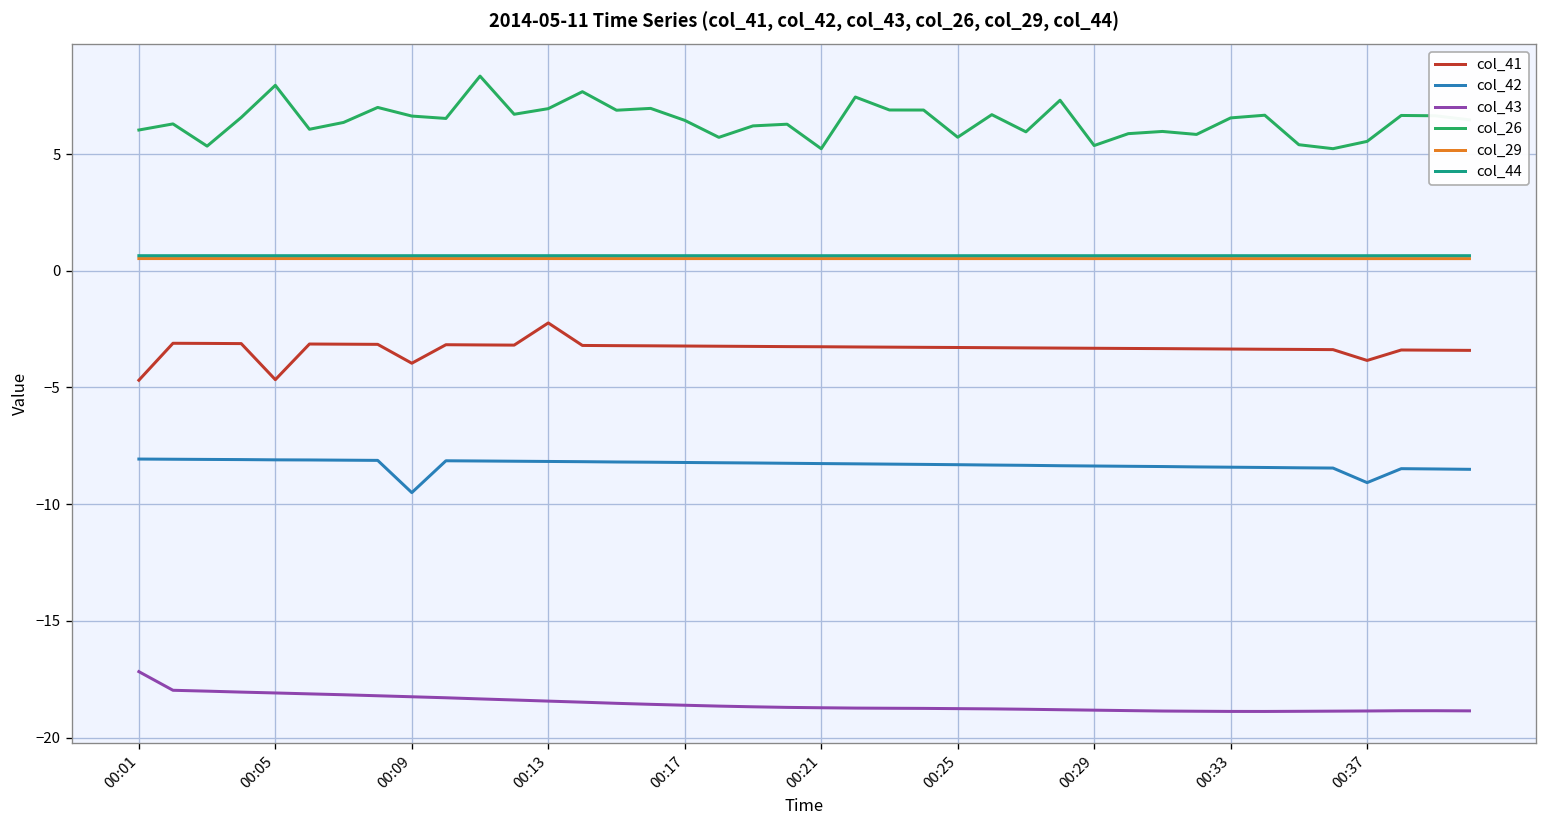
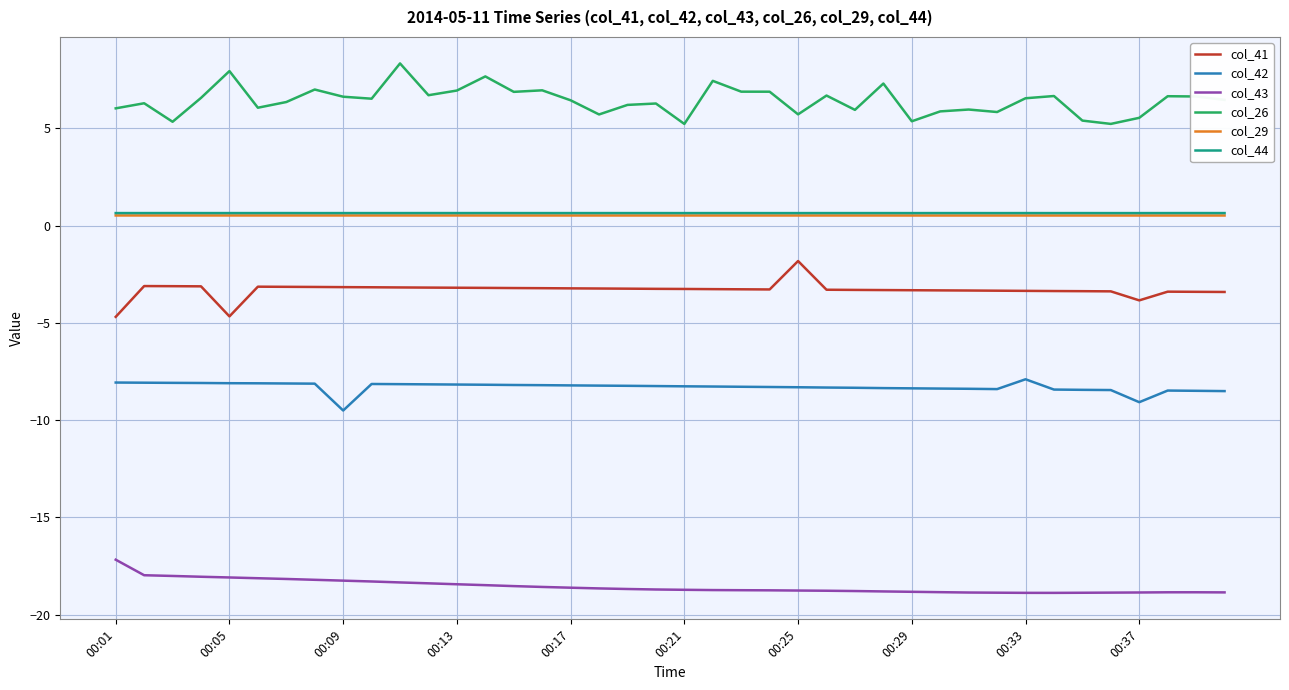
  {
    "col_41": {
      "00:01": -4.7,
      "00:05": -4.7,
-     "00:09": -4.0,
-     "00:13": -2.2,
+     "00:09": -3.2,
+     "00:13": -3.2,
      "00:17": -3.2,
      "00:21": -3.3,
-     "00:25": -3.3,
+     "00:25": -1.8,
      "00:29": -3.3,
      "00:33": -3.4,
      "00:37": -3.8
    },
    "col_42": {
      "00:01": -8.1,
      "00:05": -8.1,
      "00:09": -9.5,
      "00:13": -8.2,
      "00:17": -8.2,
      "00:21": -8.3,
      "00:25": -8.3,
      "00:29": -8.4,
-     "00:33": -8.4,
+     "00:33": -7.9,
      "00:37": -9.1
    },
    "col_43": {
      "00:01": -17.2,
      "00:05": -18.1,
      "00:09": -18.3,
      "00:13": -18.4,
      "00:17": -18.6,
      "00:21": -18.7,
      "00:25": -18.8,
      "00:29": -18.8,
      "00:33": -18.9,
      "00:37": -18.9
    }
  }
